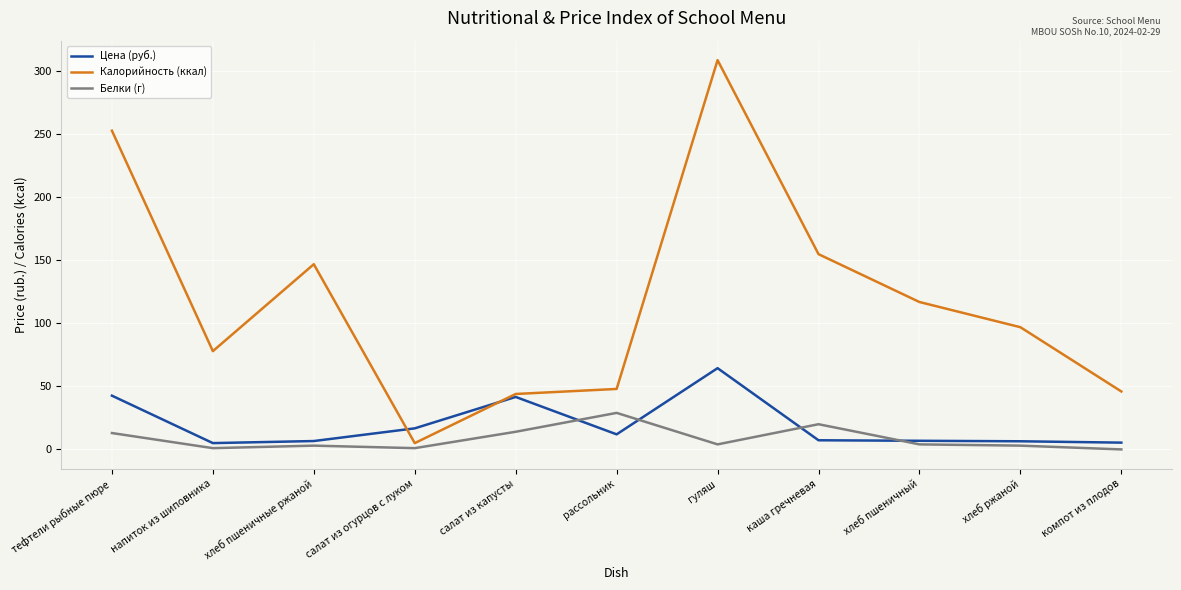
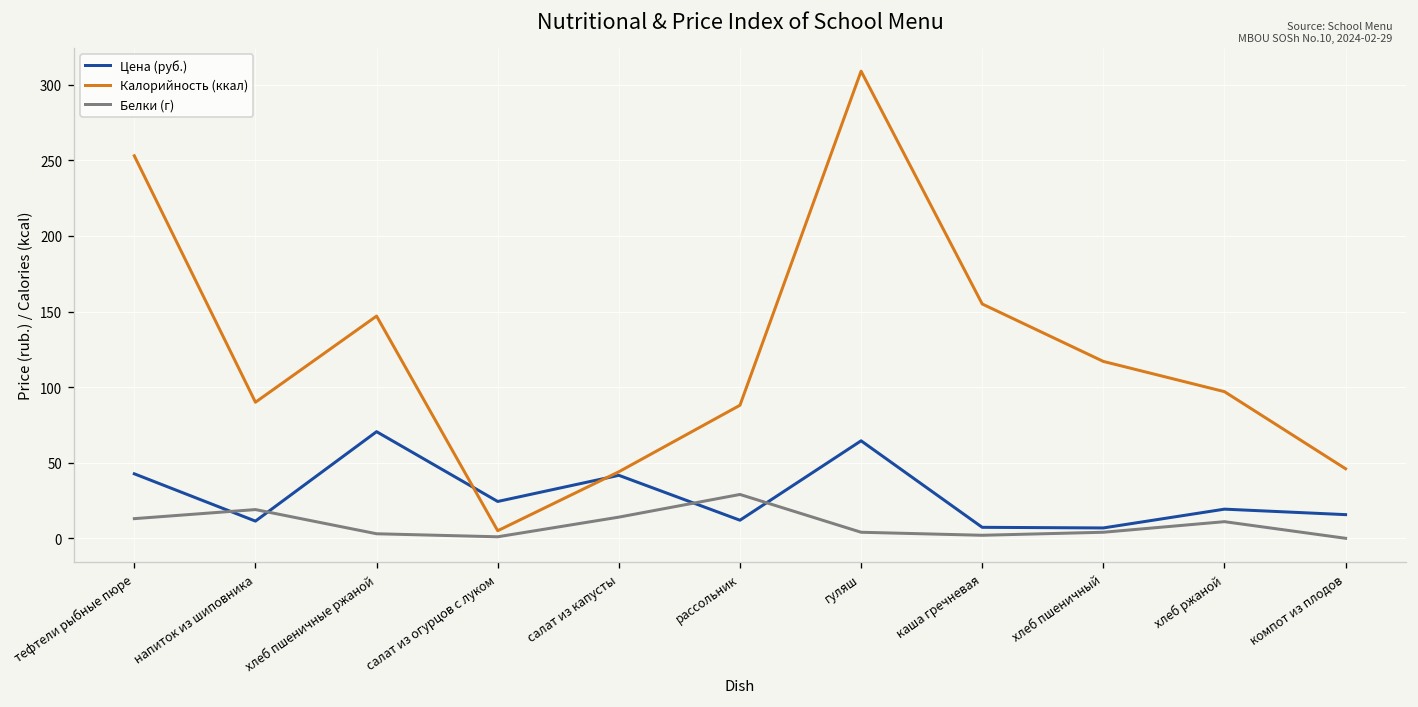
  {
    "Цена (руб.)": {
      "тефтели рыбные пюре": 43,
-     "напиток из шиповника": 5,
-     "хлеб пшеничные ржаной": 7,
-     "салат из огурцов с луком": 17,
+     "напиток из шиповника": 11,
+     "хлеб пшеничные ржаной": 71,
+     "салат из огурцов с луком": 24,
      "салат из капусты": 42,
      "рассольник": 12,
      "гуляш": 64,
      "каша гречневая": 7,
      "хлеб пшеничный": 7,
-     "хлеб ржаной": 6,
-     "компот из плодов": 5
+     "хлеб ржаной": 19,
+     "компот из плодов": 16
    },
    "Калорийность (ккал)": {
      "тефтели рыбные пюре": 253,
-     "напиток из шиповника": 78,
+     "напиток из шиповника": 90,
      "хлеб пшеничные ржаной": 147,
      "салат из огурцов с луком": 5,
      "салат из капусты": 44,
-     "рассольник": 48,
+     "рассольник": 88,
      "гуляш": 309,
      "каша гречневая": 155,
      "хлеб пшеничный": 117,
      "хлеб ржаной": 97,
      "компот из плодов": 46
    },
    "Белки (г)": {
      "тефтели рыбные пюре": 13,
-     "напиток из шиповника": 1,
+     "напиток из шиповника": 19,
      "хлеб пшеничные ржаной": 3,
      "салат из огурцов с луком": 1,
      "салат из капусты": 14,
      "рассольник": 29,
      "гуляш": 4,
-     "каша гречневая": 20,
+     "каша гречневая": 2,
      "хлеб пшеничный": 4,
-     "хлеб ржаной": 3,
+     "хлеб ржаной": 11,
      "компот из плодов": 0
    }
  }
